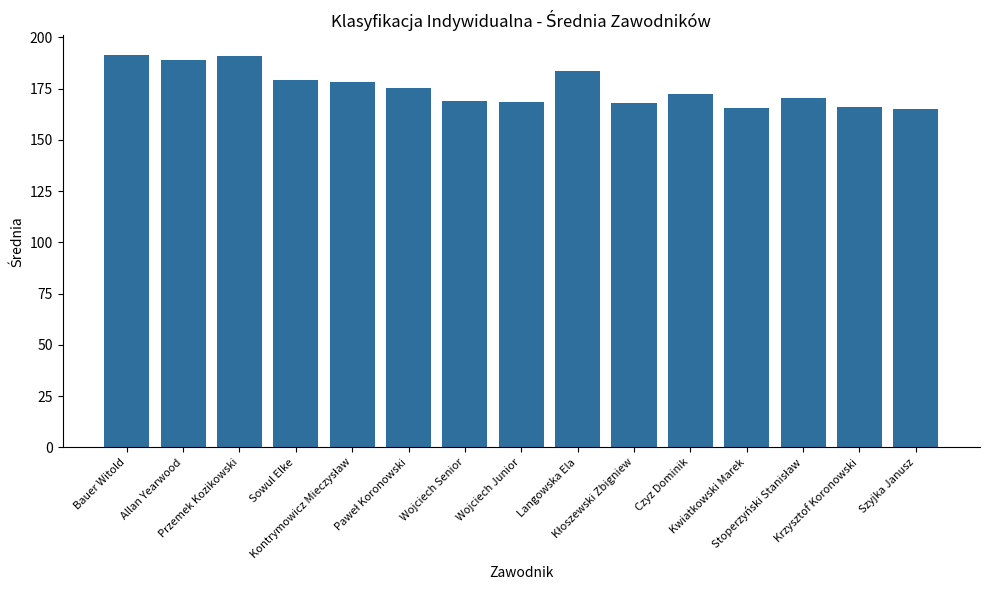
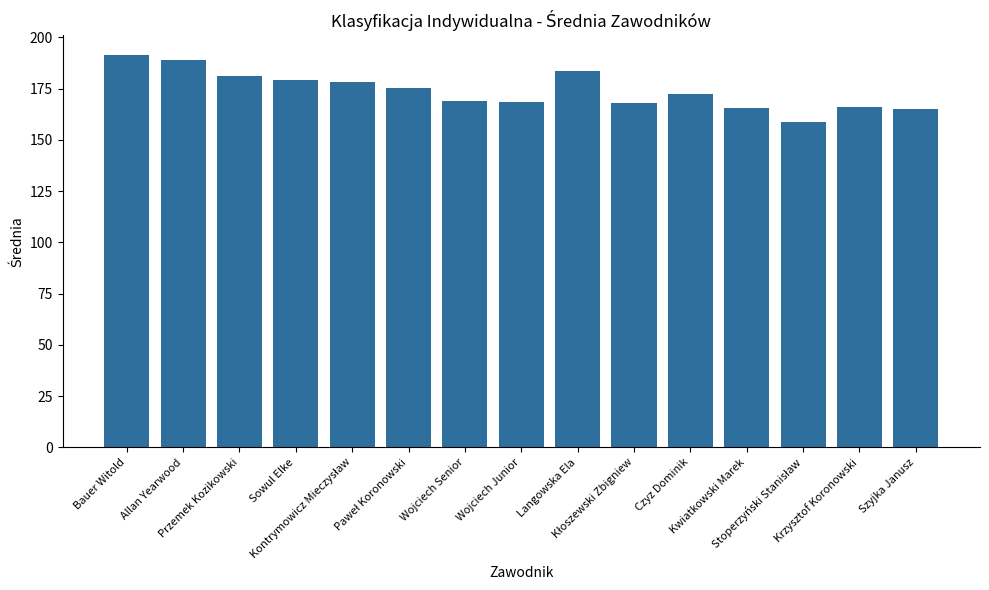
  {
    "Bauer Witold": 191,
    "Allan Yearwood": 189,
-   "Przemek Kozikowski": 191,
+   "Przemek Kozikowski": 181,
    "Sowul Elke": 179,
    "Kontrymowicz Mieczysław": 178,
    "Paweł Koronowski": 175,
    "Wojciech Senior": 169,
    "Wojciech Junior": 168,
    "Langowska Ela": 183,
    "Kłoszewski Zbigniew": 168,
    "Czyz Dominik": 173,
    "Kwiatkowski Marek": 166,
-   "Stoperzyński Stanisław": 170,
+   "Stoperzyński Stanisław": 159,
    "Krzysztof Koronowski": 166,
    "Szyjka Janusz": 165
  }
